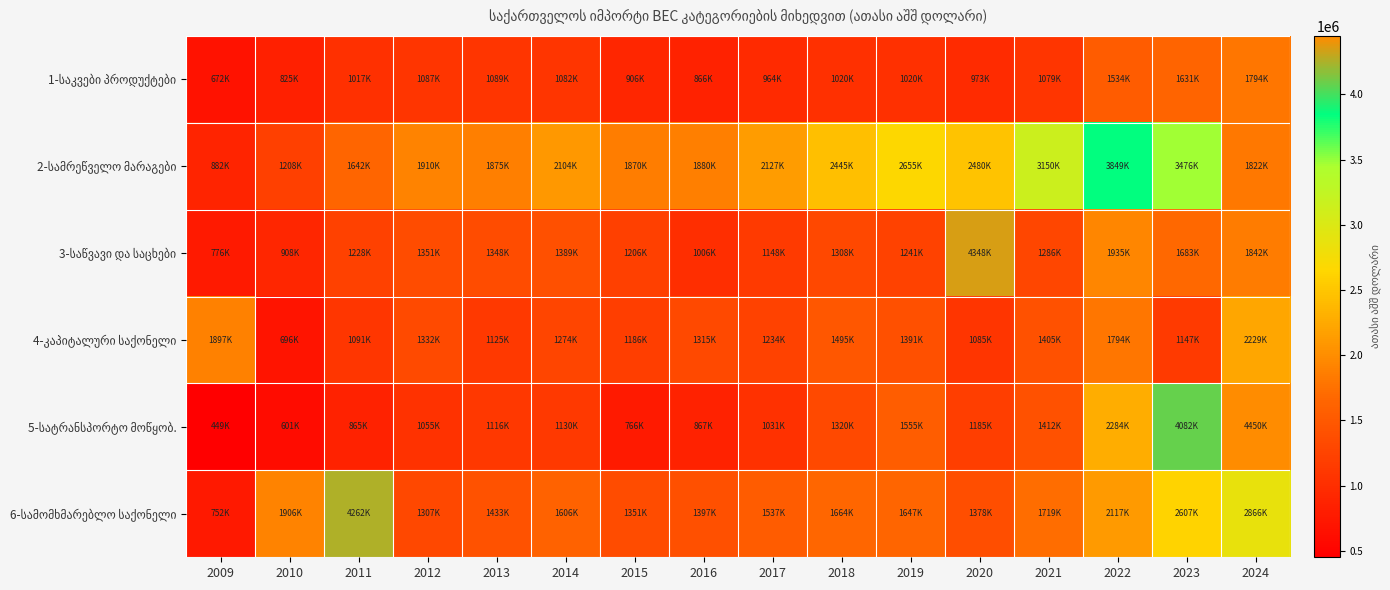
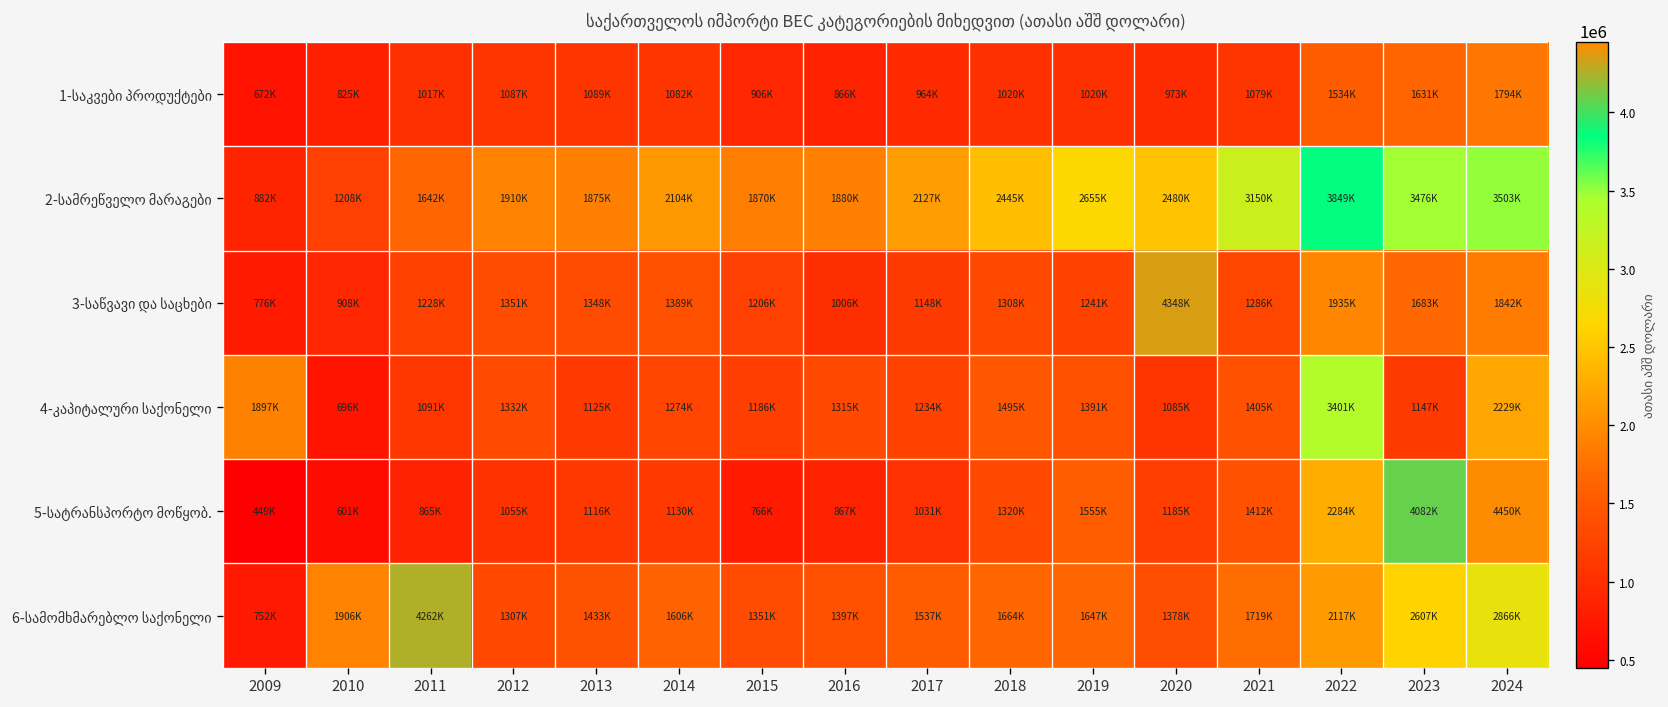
  {
    "1-საკვები პროდუქტები": {
      "2009": "672K",
      "2010": "825K",
      "2011": "1017K",
      "2012": "1087K",
      "2013": "1089K",
      "2014": "1082K",
      "2015": "906K",
      "2016": "866K",
      "2017": "964K",
      "2018": "1020K",
      "2019": "1020K",
      "2020": "973K",
      "2021": "1079K",
      "2022": "1534K",
      "2023": "1631K",
      "2024": "1794K"
    },
    "2-სამრეწველო მარაგები": {
      "2009": "882K",
      "2010": "1208K",
      "2011": "1642K",
      "2012": "1910K",
      "2013": "1875K",
      "2014": "2104K",
      "2015": "1870K",
      "2016": "1880K",
      "2017": "2127K",
      "2018": "2445K",
      "2019": "2655K",
      "2020": "2480K",
      "2021": "3150K",
      "2022": "3849K",
      "2023": "3476K",
-     "2024": "1822K"
+     "2024": "3503K"
    },
    "3-საწვავი და საცხები": {
      "2009": "776K",
      "2010": "908K",
      "2011": "1228K",
      "2012": "1351K",
      "2013": "1348K",
      "2014": "1389K",
      "2015": "1206K",
      "2016": "1006K",
      "2017": "1148K",
      "2018": "1308K",
      "2019": "1241K",
      "2020": "4348K",
      "2021": "1286K",
      "2022": "1935K",
      "2023": "1683K",
      "2024": "1842K"
    },
    "4-კაპიტალური საქონელი": {
      "2009": "1897K",
      "2010": "696K",
      "2011": "1091K",
      "2012": "1332K",
      "2013": "1125K",
      "2014": "1274K",
      "2015": "1186K",
      "2016": "1315K",
      "2017": "1234K",
      "2018": "1495K",
      "2019": "1391K",
      "2020": "1085K",
      "2021": "1405K",
-     "2022": "1794K",
+     "2022": "3401K",
      "2023": "1147K",
      "2024": "2229K"
    },
    "5-სატრანსპორტო მოწყობ.": {
      "2009": "449K",
      "2010": "601K",
      "2011": "865K",
      "2012": "1055K",
      "2013": "1116K",
      "2014": "1130K",
      "2015": "766K",
      "2016": "867K",
      "2017": "1031K",
      "2018": "1320K",
      "2019": "1555K",
      "2020": "1185K",
      "2021": "1412K",
      "2022": "2284K",
      "2023": "4082K",
      "2024": "4450K"
    },
    "6-სამომხმარებლო საქონელი": {
      "2009": "752K",
      "2010": "1906K",
      "2011": "4262K",
      "2012": "1307K",
      "2013": "1433K",
      "2014": "1606K",
      "2015": "1351K",
      "2016": "1397K",
      "2017": "1537K",
      "2018": "1664K",
      "2019": "1647K",
      "2020": "1378K",
      "2021": "1719K",
      "2022": "2117K",
      "2023": "2607K",
      "2024": "2866K"
    }
  }
